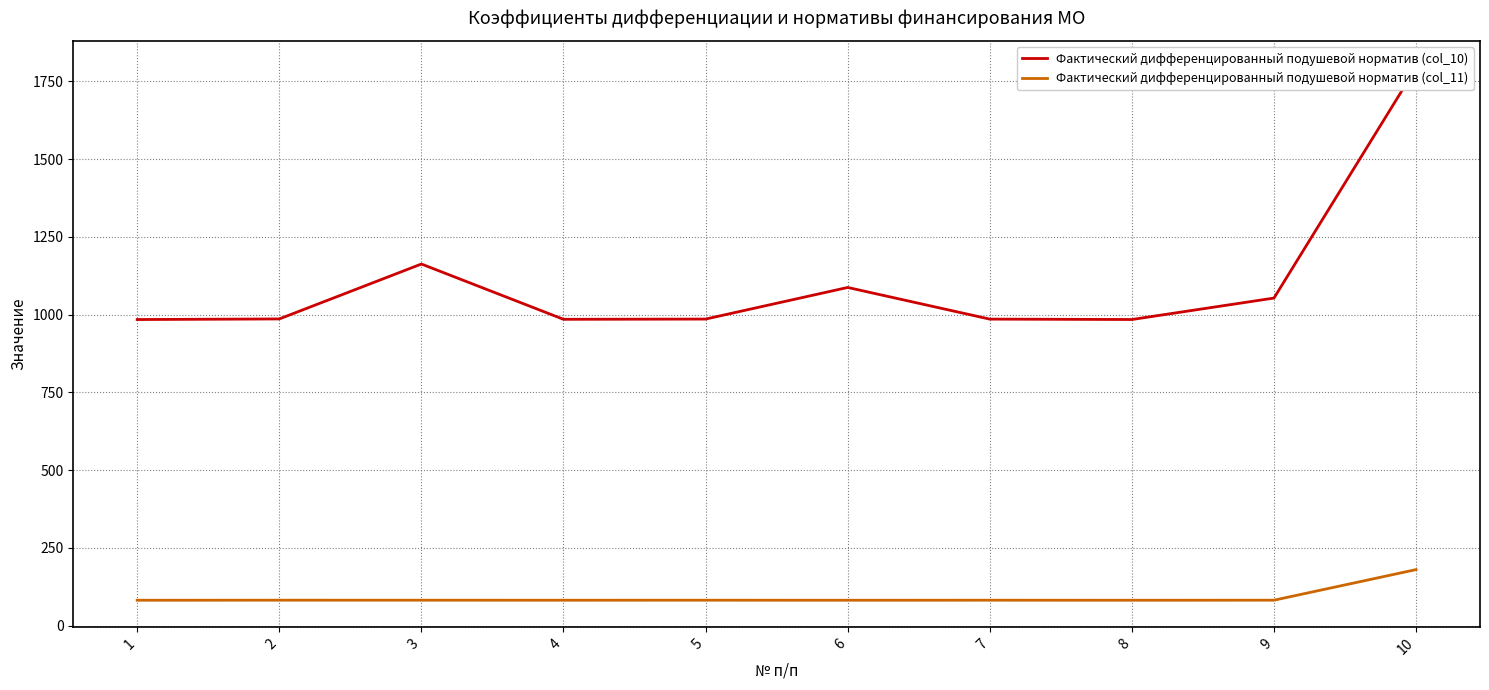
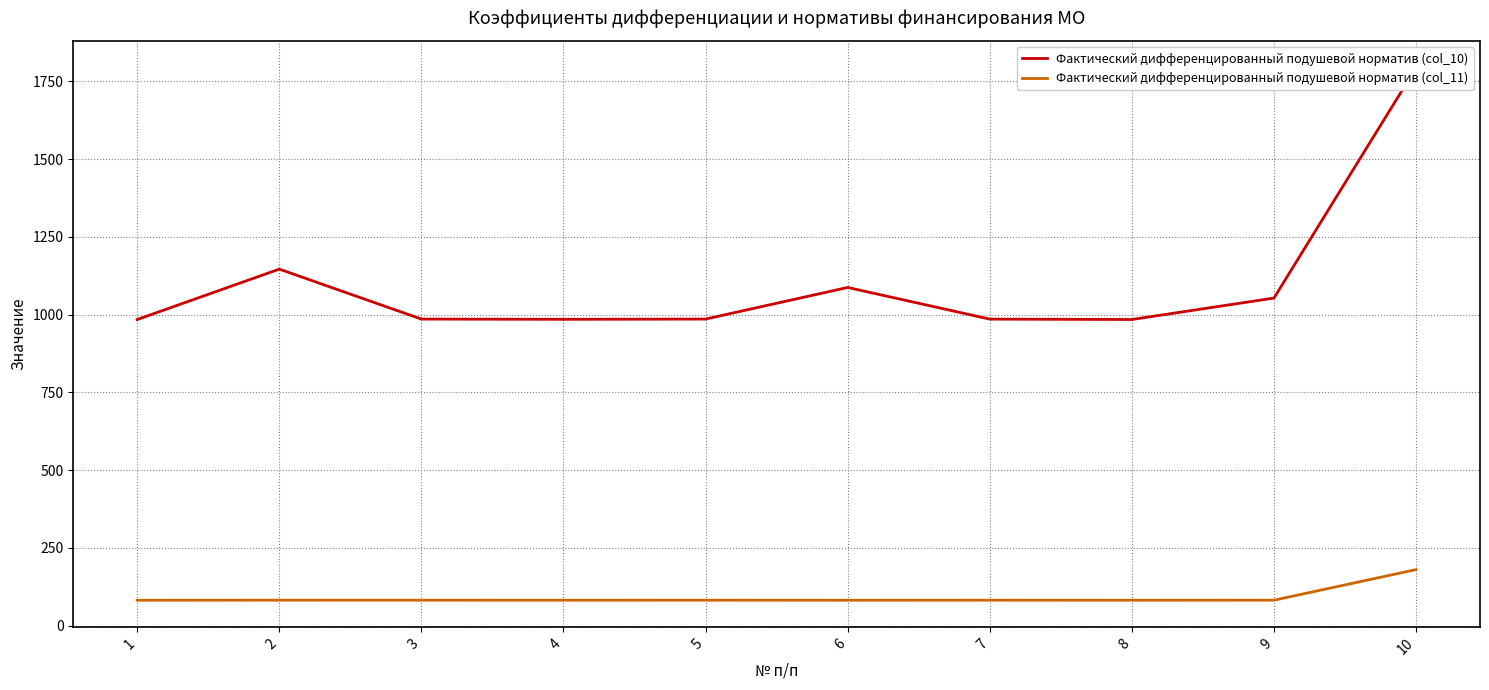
  {
    "Фактический дифференцированный подушевой норматив (col_10)": {
      "1": 980,
-     "2": 990,
-     "3": 1160,
+     "2": 1150,
+     "3": 990,
      "4": 990,
      "5": 990,
      "6": 1090,
      "7": 990,
      "8": 980,
      "9": 1050
    },
    "Фактический дифференцированный подушевой норматив (col_11)": {
      "1": 80,
      "2": 80,
      "3": 80,
      "4": 80,
      "5": 80,
      "6": 80,
      "7": 80,
      "8": 80,
      "9": 80,
      "10": 180
    }
  }
